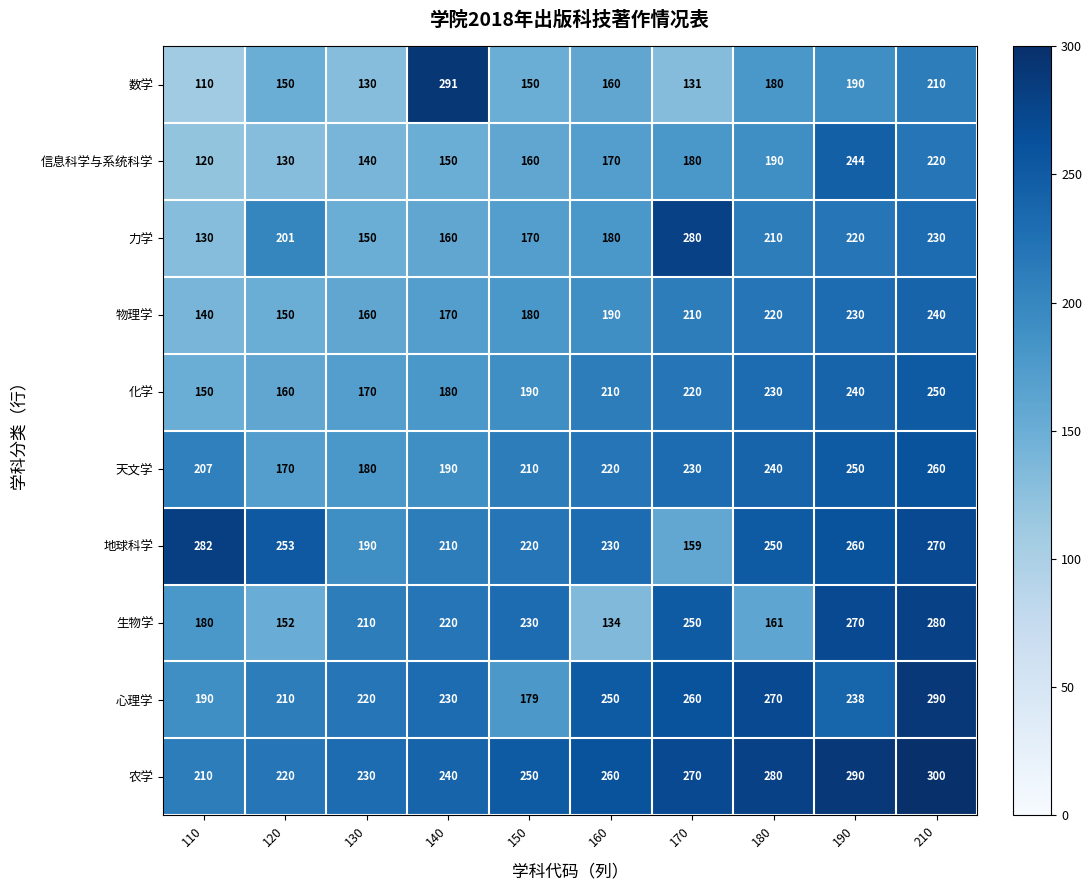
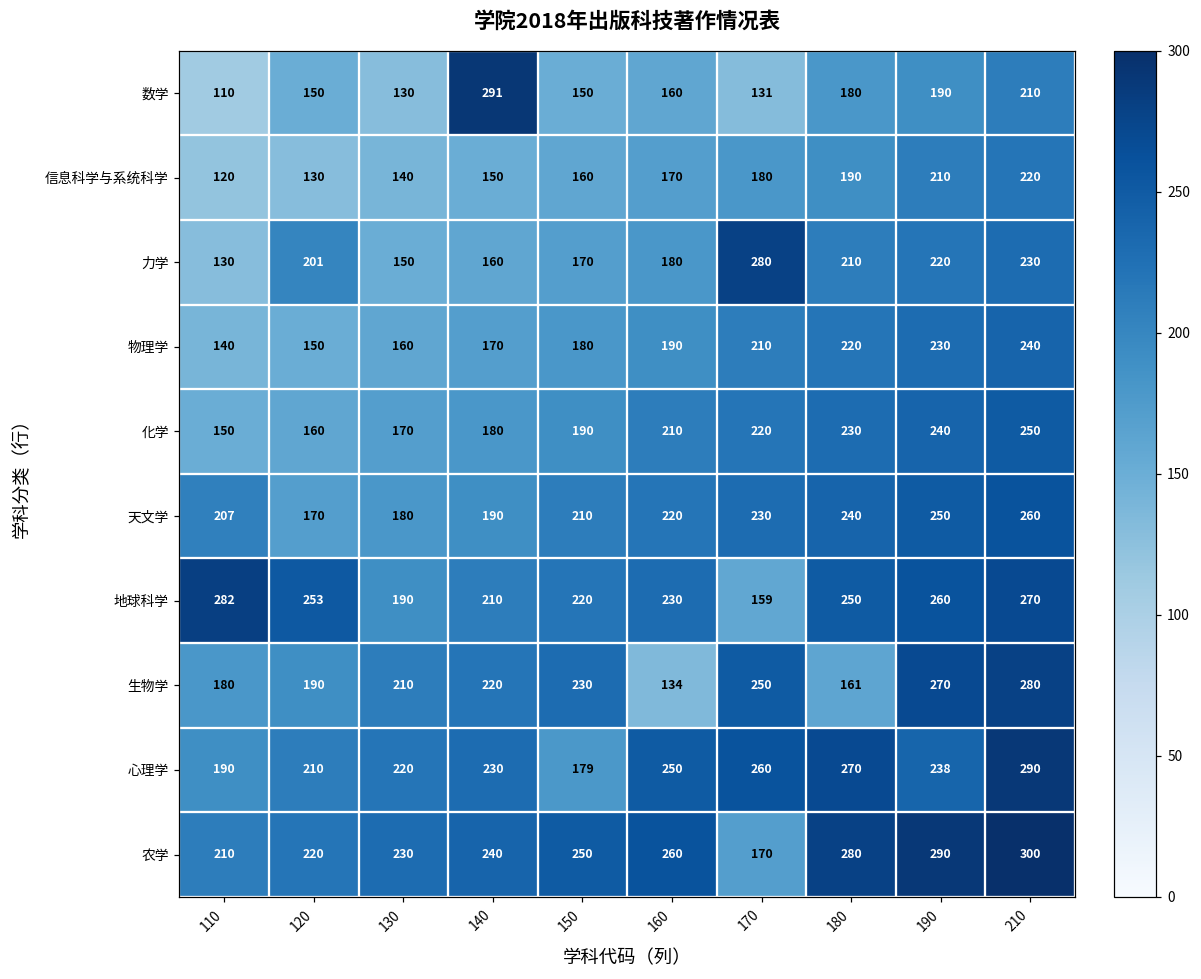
  {
    "数学": {
      "110": 110,
      "120": 150,
      "130": 130,
      "140": 291,
      "150": 150,
      "160": 160,
      "170": 131,
      "180": 180,
      "190": 190,
      "210": 210
    },
    "信息科学与系统科学": {
      "110": 120,
      "120": 130,
      "130": 140,
      "140": 150,
      "150": 160,
      "160": 170,
      "170": 180,
      "180": 190,
-     "190": 244,
+     "190": 210,
      "210": 220
    },
    "力学": {
      "110": 130,
      "120": 201,
      "130": 150,
      "140": 160,
      "150": 170,
      "160": 180,
      "170": 280,
      "180": 210,
      "190": 220,
      "210": 230
    },
    "物理学": {
      "110": 140,
      "120": 150,
      "130": 160,
      "140": 170,
      "150": 180,
      "160": 190,
      "170": 210,
      "180": 220,
      "190": 230,
      "210": 240
    },
    "化学": {
      "110": 150,
      "120": 160,
      "130": 170,
      "140": 180,
      "150": 190,
      "160": 210,
      "170": 220,
      "180": 230,
      "190": 240,
      "210": 250
    },
    "天文学": {
      "110": 207,
      "120": 170,
      "130": 180,
      "140": 190,
      "150": 210,
      "160": 220,
      "170": 230,
      "180": 240,
      "190": 250,
      "210": 260
    },
    "地球科学": {
      "110": 282,
      "120": 253,
      "130": 190,
      "140": 210,
      "150": 220,
      "160": 230,
      "170": 159,
      "180": 250,
      "190": 260,
      "210": 270
    },
    "生物学": {
      "110": 180,
-     "120": 152,
+     "120": 190,
      "130": 210,
      "140": 220,
      "150": 230,
      "160": 134,
      "170": 250,
      "180": 161,
      "190": 270,
      "210": 280
    },
    "心理学": {
      "110": 190,
      "120": 210,
      "130": 220,
      "140": 230,
      "150": 179,
      "160": 250,
      "170": 260,
      "180": 270,
      "190": 238,
      "210": 290
    },
    "农学": {
      "110": 210,
      "120": 220,
      "130": 230,
      "140": 240,
      "150": 250,
      "160": 260,
-     "170": 270,
+     "170": 170,
      "180": 280,
      "190": 290,
      "210": 300
    }
  }
